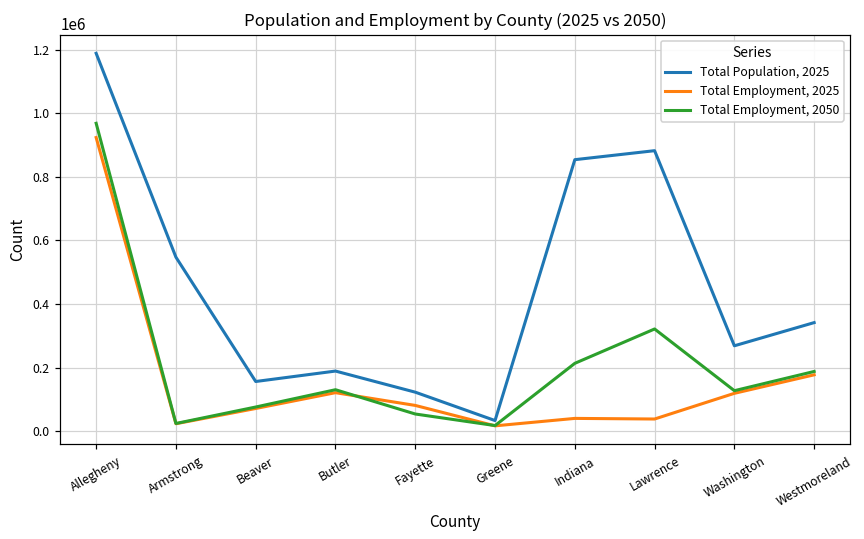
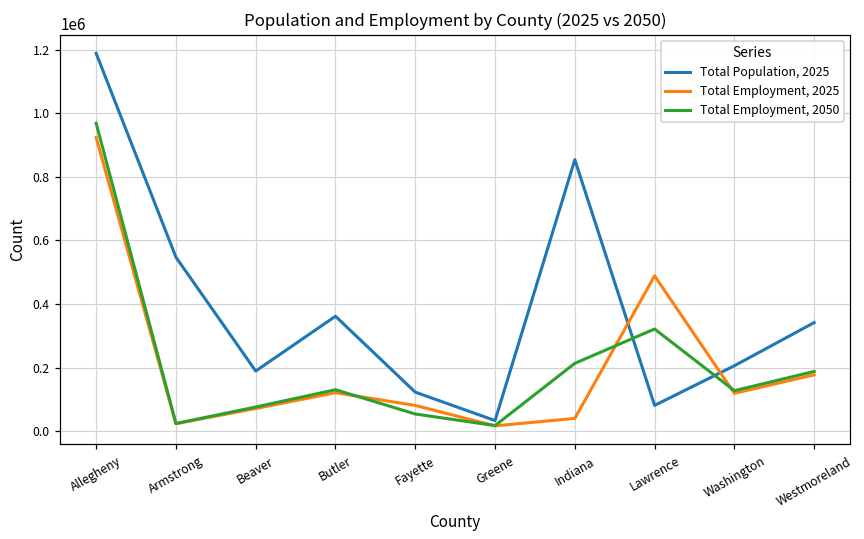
  {
    "Total Population, 2025": {
      "Allegheny": 1190000,
      "Armstrong": 550000,
-     "Beaver": 160000,
-     "Butler": 190000,
+     "Beaver": 190000,
+     "Butler": 360000,
      "Fayette": 120000,
      "Greene": 30000,
      "Indiana": 850000,
-     "Lawrence": 880000,
-     "Washington": 270000,
+     "Lawrence": 80000,
+     "Washington": 210000,
      "Westmoreland": 340000
    },
    "Total Employment, 2025": {
      "Allegheny": 920000,
      "Butler": 120000,
      "Fayette": 80000,
      "Indiana": 40000,
-     "Lawrence": 40000,
+     "Lawrence": 490000,
      "Westmoreland": 180000
    },
    "Total Employment, 2050": {
      "Allegheny": 970000,
      "Butler": 130000,
      "Fayette": 50000,
      "Indiana": 210000,
      "Lawrence": 320000,
      "Westmoreland": 190000
    }
  }
